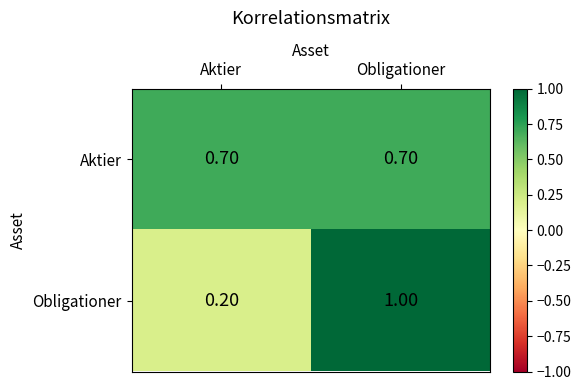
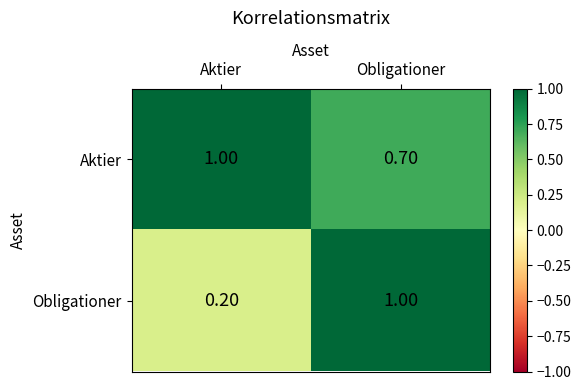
  {
    "Aktier": {
-     "Aktier": 0.70,
+     "Aktier": 1.00,
      "Obligationer": 0.70
    },
    "Obligationer": {
      "Aktier": 0.20,
      "Obligationer": 1.00
    }
  }
